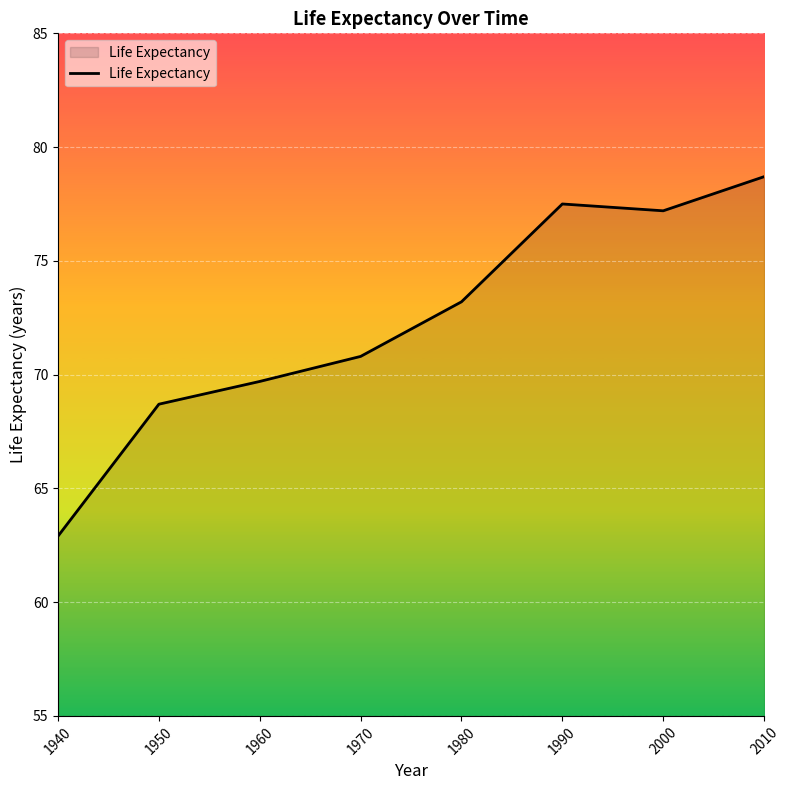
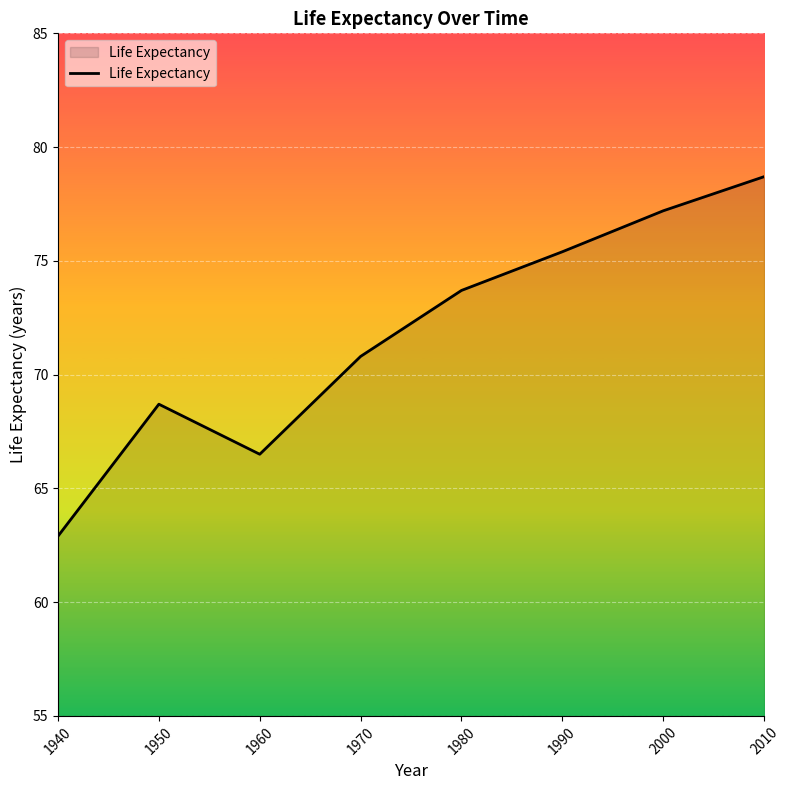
  {
    "1940": 62.9,
    "1950": 68.7,
-   "1960": 69.7,
+   "1960": 66.5,
    "1970": 70.8,
-   "1980": 73.2,
-   "1990": 77.5,
+   "1980": 73.7,
+   "1990": 75.4,
    "2000": 77.2,
    "2010": 78.7
  }
